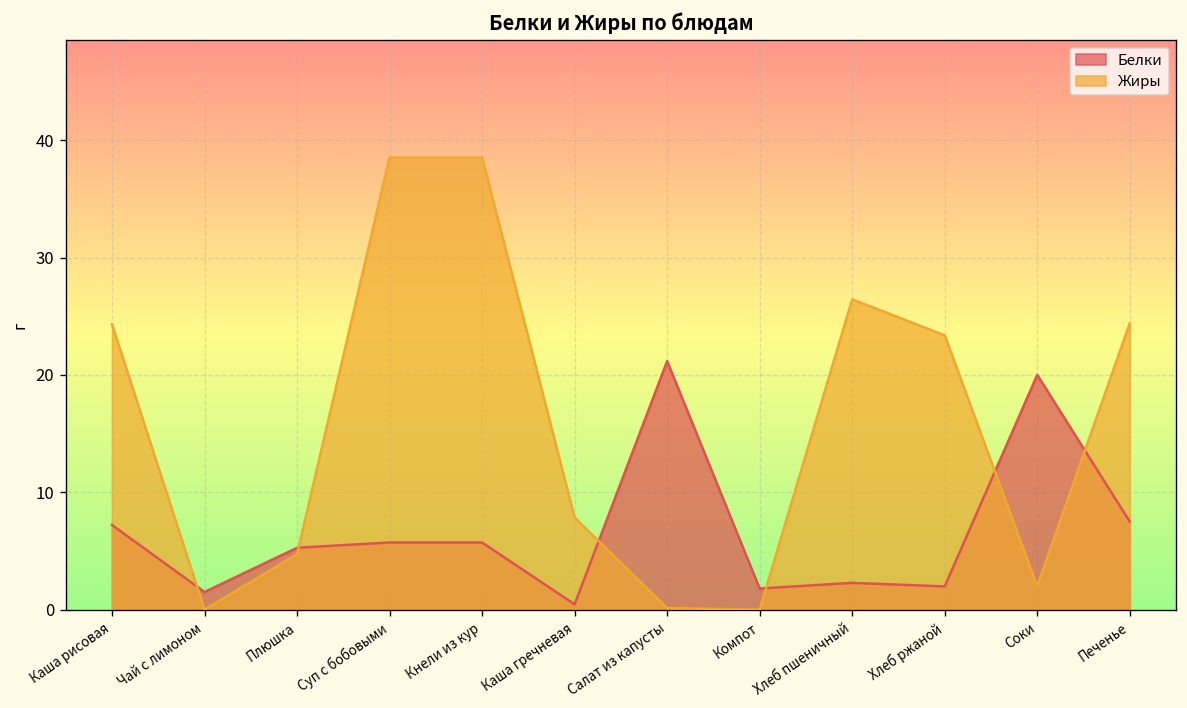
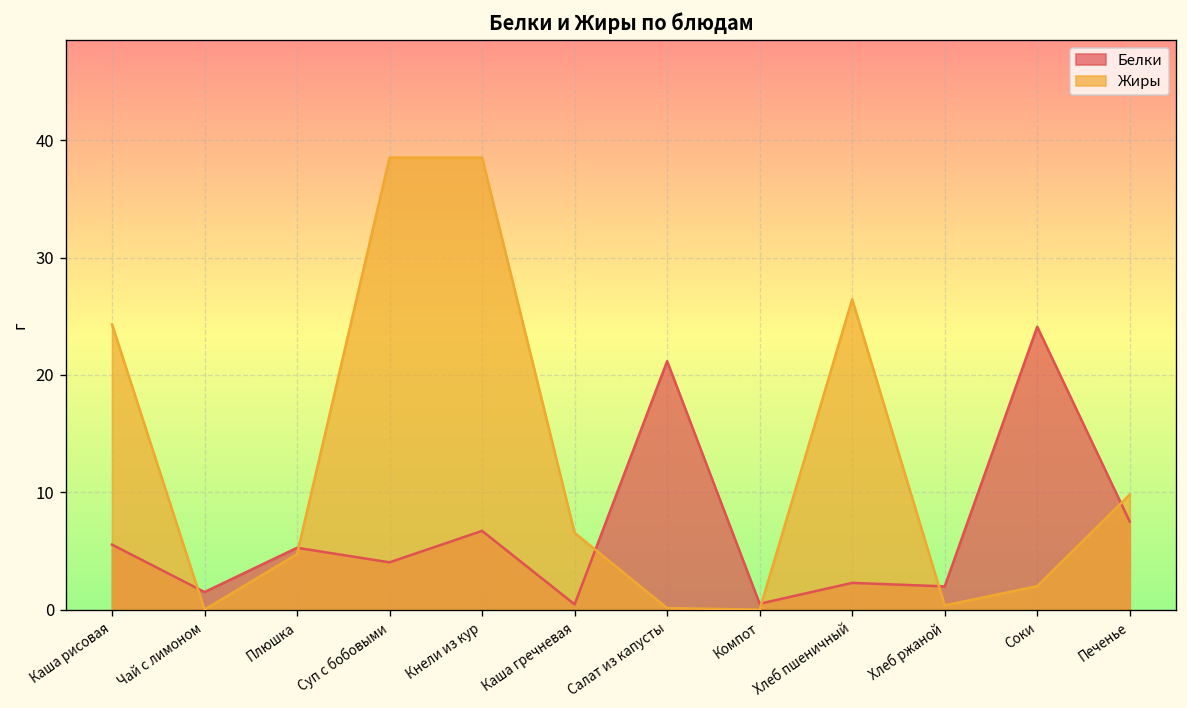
  {
    "Белки": {
-     "Каша рисовая": 7,
+     "Каша рисовая": 6,
      "Чай с лимоном": 2,
      "Плюшка": 5,
-     "Суп с бобовыми": 6,
-     "Кнели из кур": 6,
+     "Суп с бобовыми": 4,
+     "Кнели из кур": 7,
      "Каша гречневая": 0,
      "Салат из капусты": 21,
-     "Компот": 2,
+     "Компот": 1,
      "Хлеб пшеничный": 2,
      "Хлеб ржаной": 2,
-     "Соки": 20,
+     "Соки": 24,
      "Печенье": 8
    },
    "Жиры": {
      "Каша рисовая": 24,
      "Чай с лимоном": 0,
      "Плюшка": 5,
      "Суп с бобовыми": 39,
      "Кнели из кур": 39,
-     "Каша гречневая": 8,
+     "Каша гречневая": 7,
      "Салат из капусты": 0,
      "Компот": 0,
      "Хлеб пшеничный": 26,
-     "Хлеб ржаной": 23,
+     "Хлеб ржаной": 0,
      "Соки": 2,
-     "Печенье": 24
+     "Печенье": 10
    }
  }
